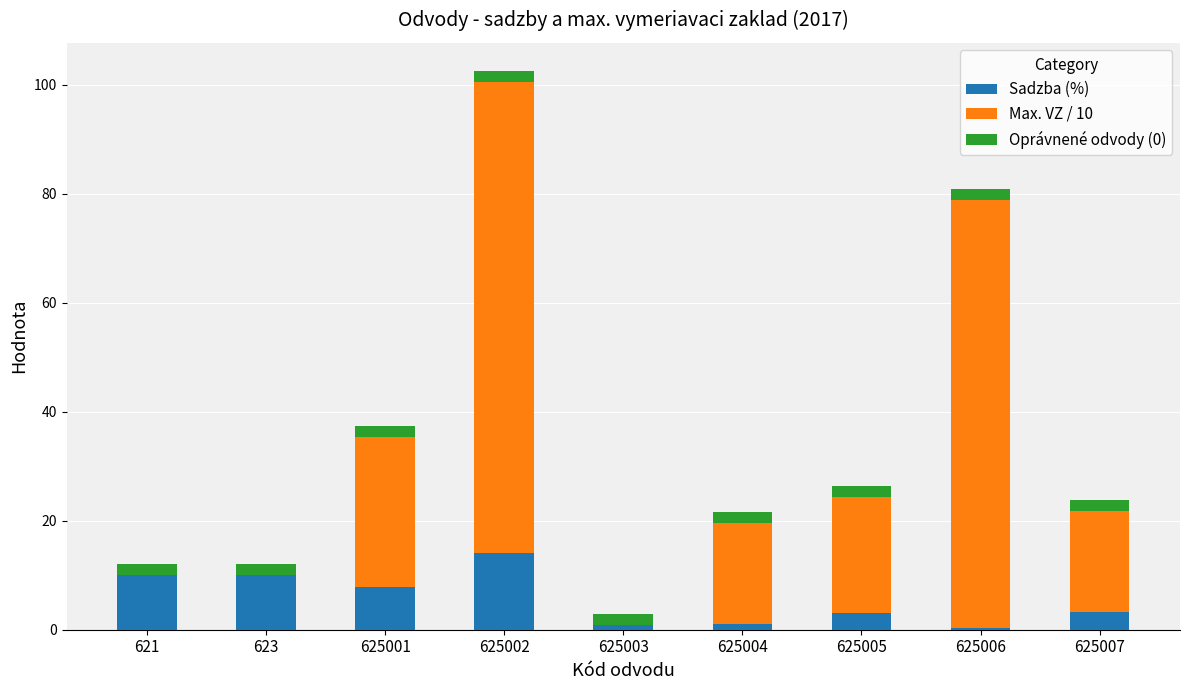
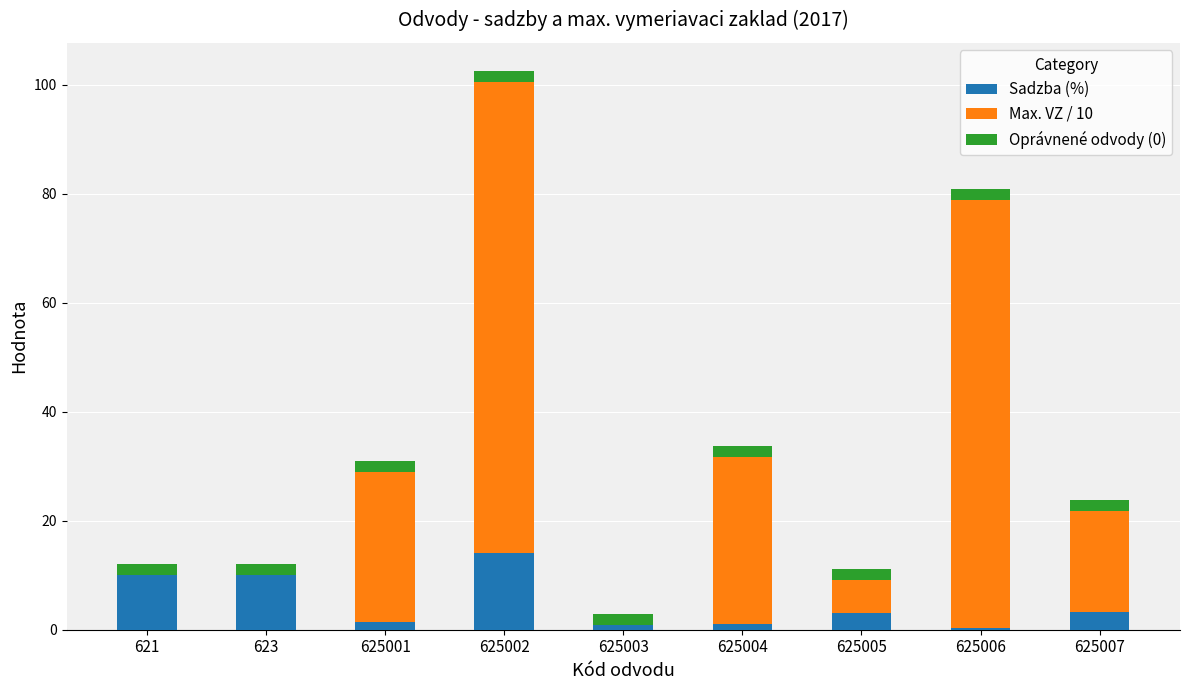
  {
    "Sadzba (%)": {
      "621": 10,
      "623": 10,
-     "625001": 8,
+     "625001": 1,
      "625002": 14,
      "625003": 1,
      "625004": 1,
      "625005": 3,
      "625007": 3
    },
    "Max. VZ / 10": {
      "621": 0,
      "623": 0,
      "625001": 28,
      "625002": 87,
      "625003": 0,
-     "625004": 19,
-     "625005": 21,
+     "625004": 31,
+     "625005": 6,
      "625006": 79,
      "625007": 18
    },
    "Oprávnené odvody (0)": {
      "621": 2,
      "623": 2,
      "625001": 2,
      "625002": 2,
      "625003": 2,
      "625004": 2,
      "625005": 2,
      "625006": 2,
      "625007": 2
    }
  }
